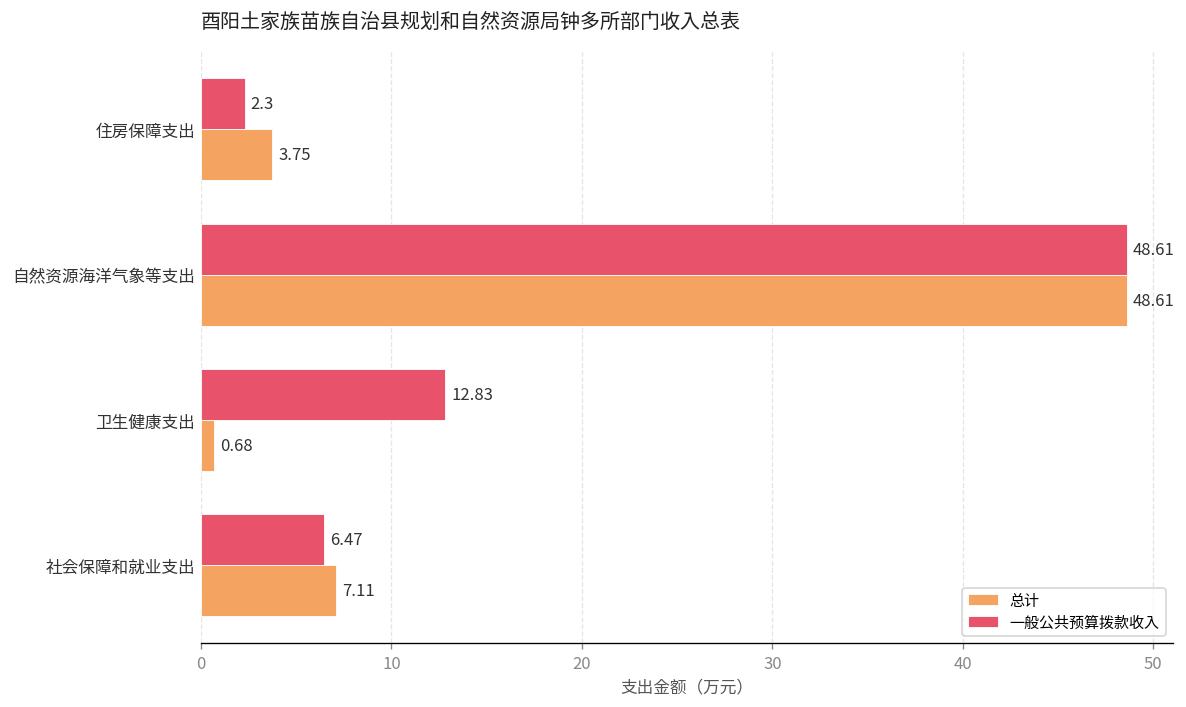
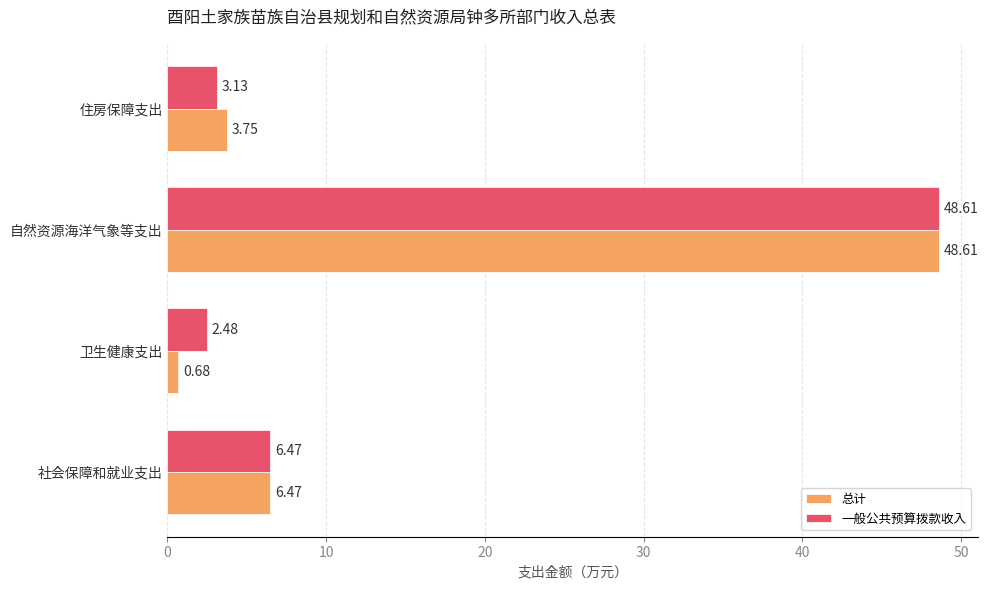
  {
    "总计": {
      "住房保障支出": 3.75,
      "自然资源海洋气象等支出": 48.61,
      "卫生健康支出": 0.68,
-     "社会保障和就业支出": 7.11
+     "社会保障和就业支出": 6.47
    },
    "一般公共预算拨款收入": {
-     "住房保障支出": 2.3,
+     "住房保障支出": 3.13,
      "自然资源海洋气象等支出": 48.61,
-     "卫生健康支出": 12.83,
+     "卫生健康支出": 2.48,
      "社会保障和就业支出": 6.47
    }
  }
